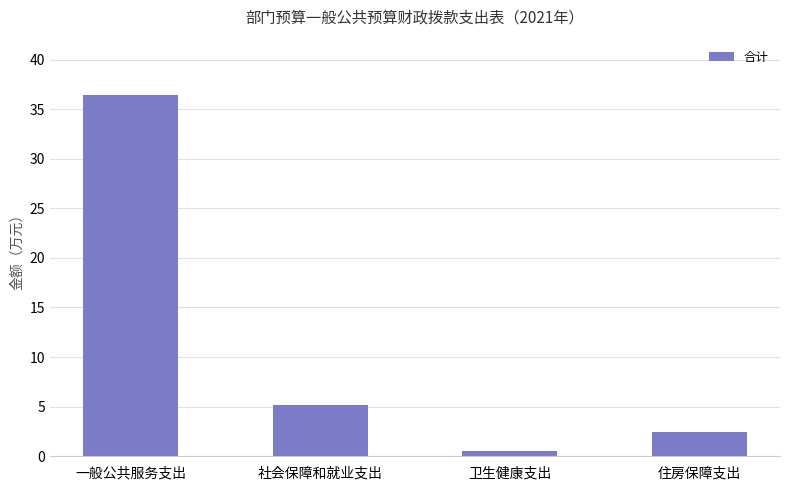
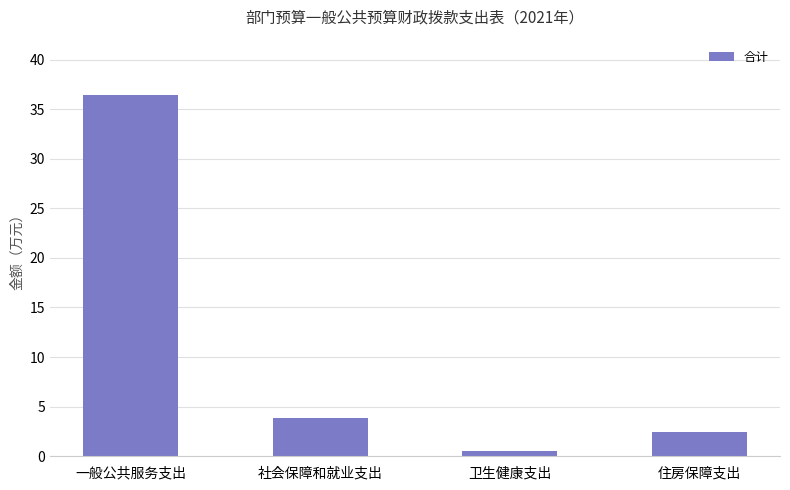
  {
    "一般公共服务支出": 36,
-   "社会保障和就业支出": 5,
+   "社会保障和就业支出": 4,
    "卫生健康支出": 1,
    "住房保障支出": 2
  }
